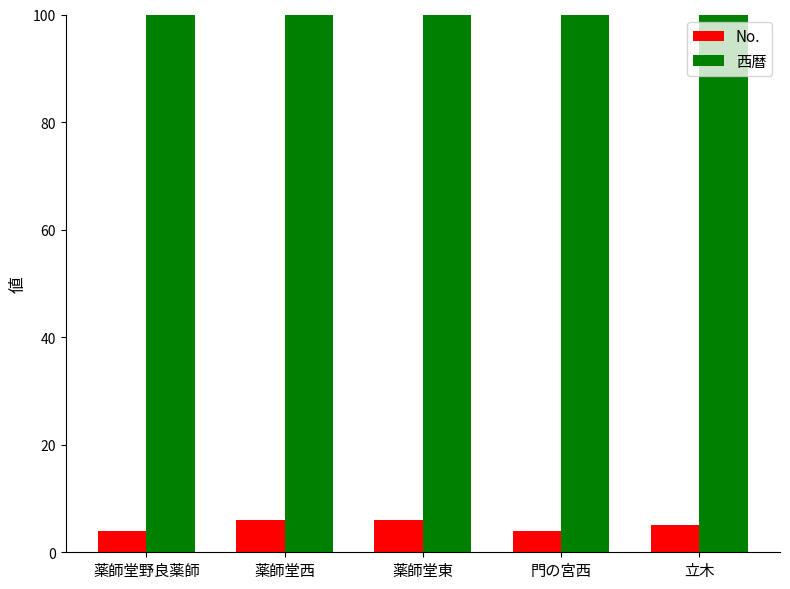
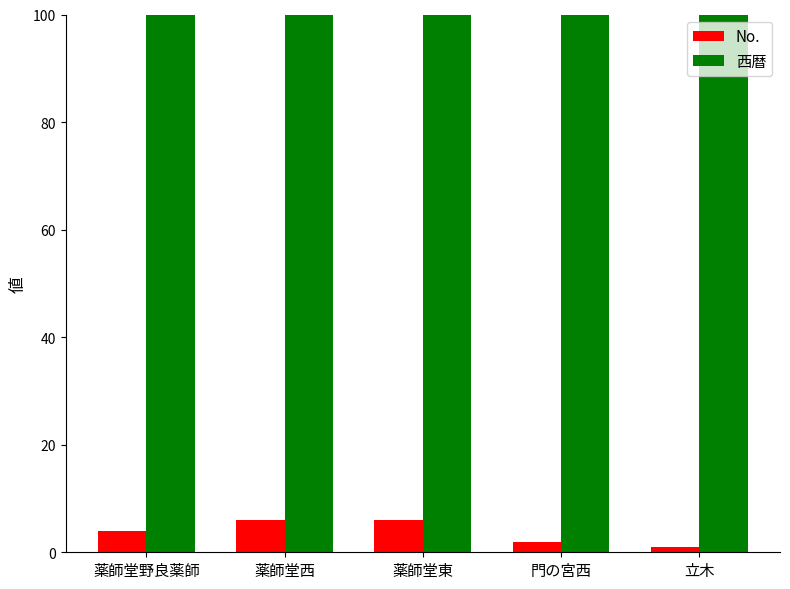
  {
    "No.": {
      "薬師堂野良薬師": 4,
      "薬師堂西": 6,
      "薬師堂東": 6,
-     "門の宮西": 4,
-     "立木": 5
+     "門の宮西": 2,
+     "立木": 1
    }
  }
